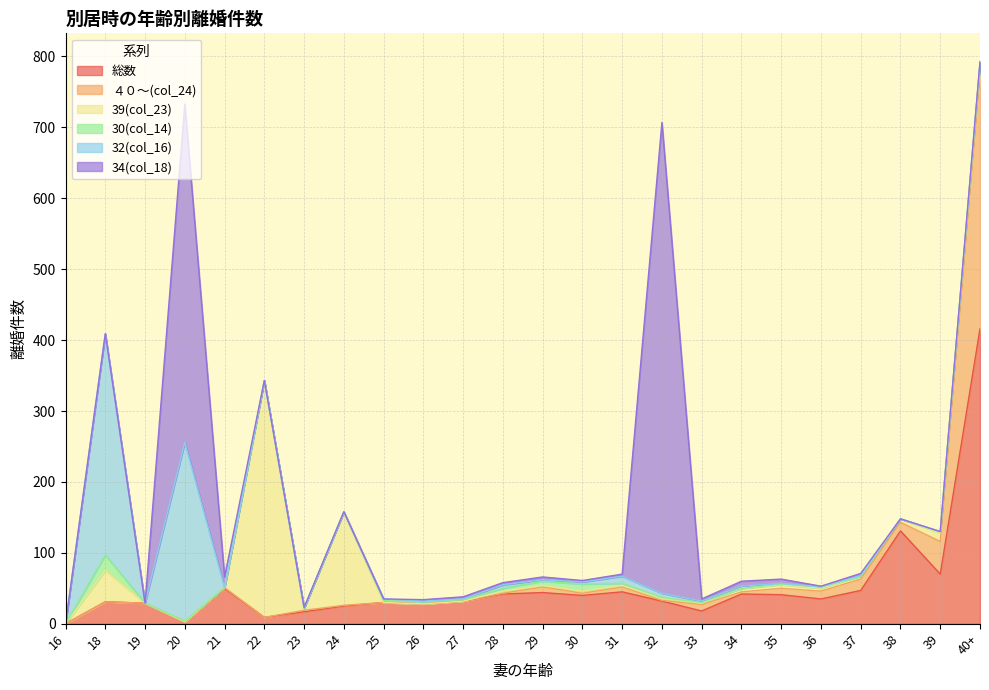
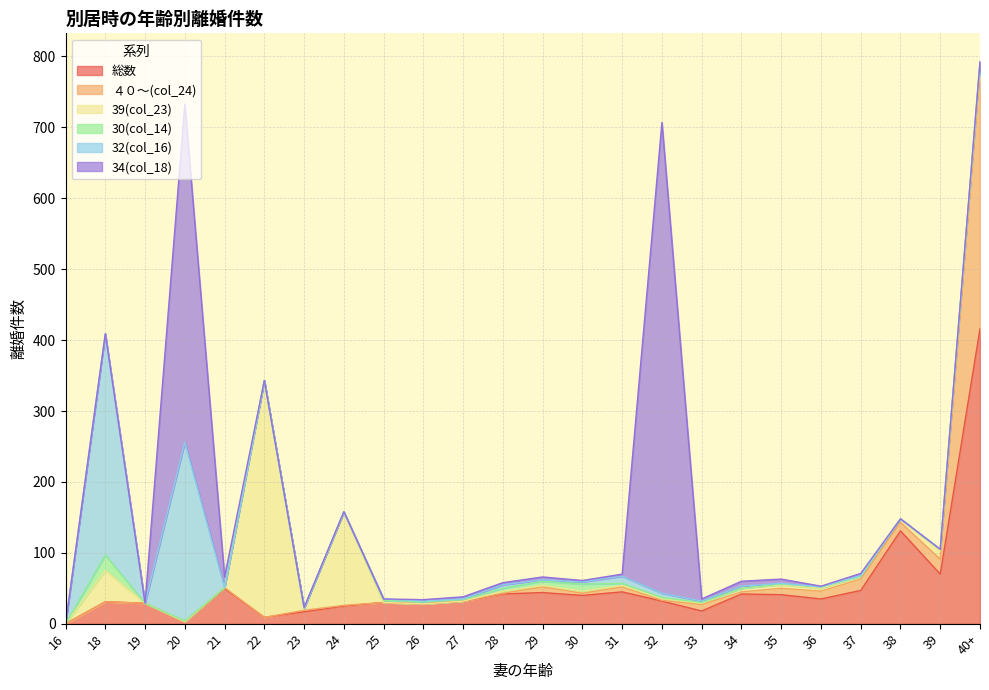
  {
    "総数": {
      "29": 40,
      "31": 50,
      "33": 20,
      "35": 40,
      "36": 40,
      "37": 50,
      "38": 130,
      "39": 70,
      "40+": 420
    },
    "４０～(col_24)": {
      "35": 10,
      "36": 10,
      "37": 20,
      "38": 10,
-     "39": 50,
+     "39": 20,
      "40+": 360
    },
    "39(col_23)": {
      "18": 40
    },
    "30(col_14)": {
      "18": 20,
      "28": 0
    },
    "32(col_16)": {
      "20": 250,
      "32": 10
    },
    "34(col_18)": {
      "21": 20,
      "29": 0,
      "32": 660,
      "34": 10,
      "35": 10
    }
  }
